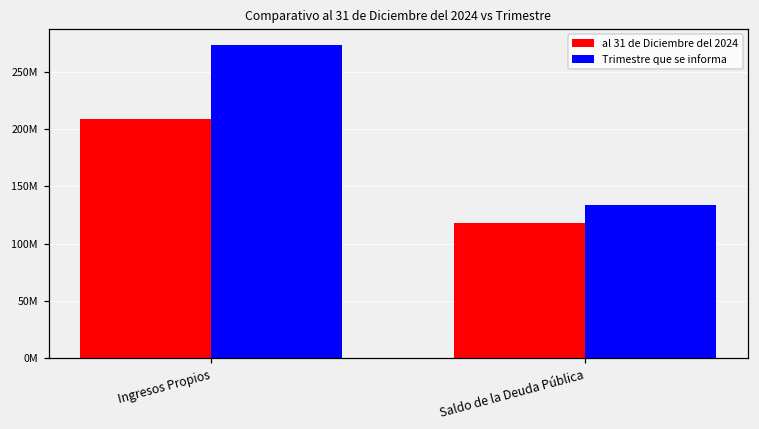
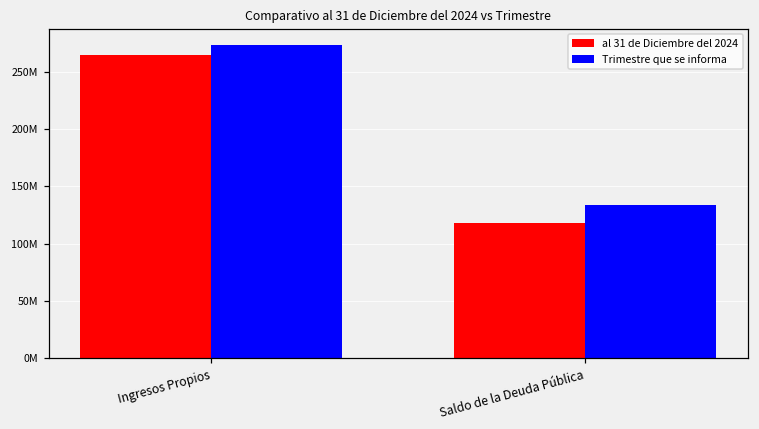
  {
    "al 31 de Diciembre del 2024": {
-     "Ingresos Propios": 208000000,
+     "Ingresos Propios": 265000000,
      "Saldo de la Deuda Pública": 118000000
    },
    "Trimestre que se informa": {
      "Ingresos Propios": 274000000,
      "Saldo de la Deuda Pública": 134000000
    }
  }
